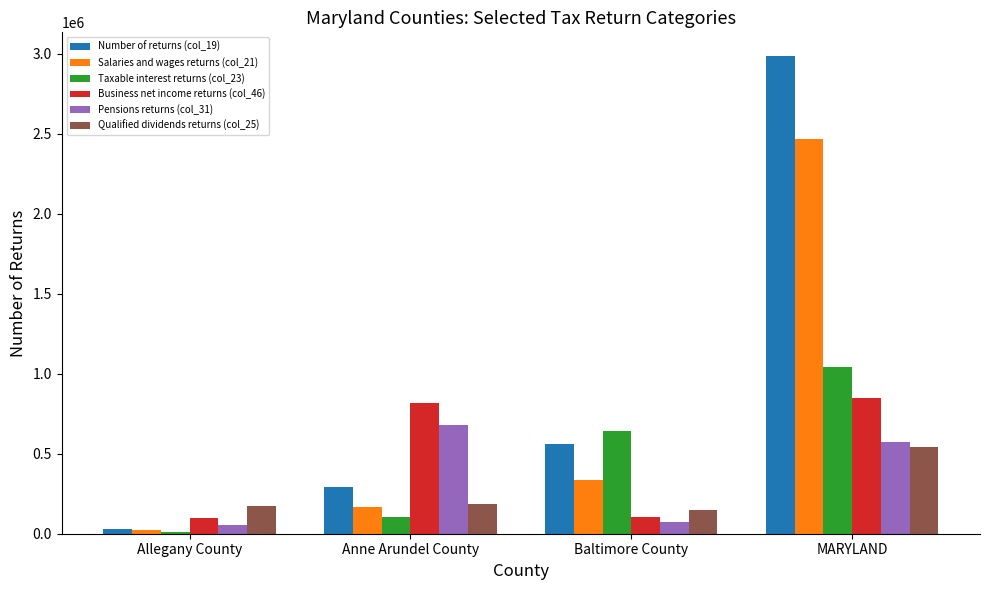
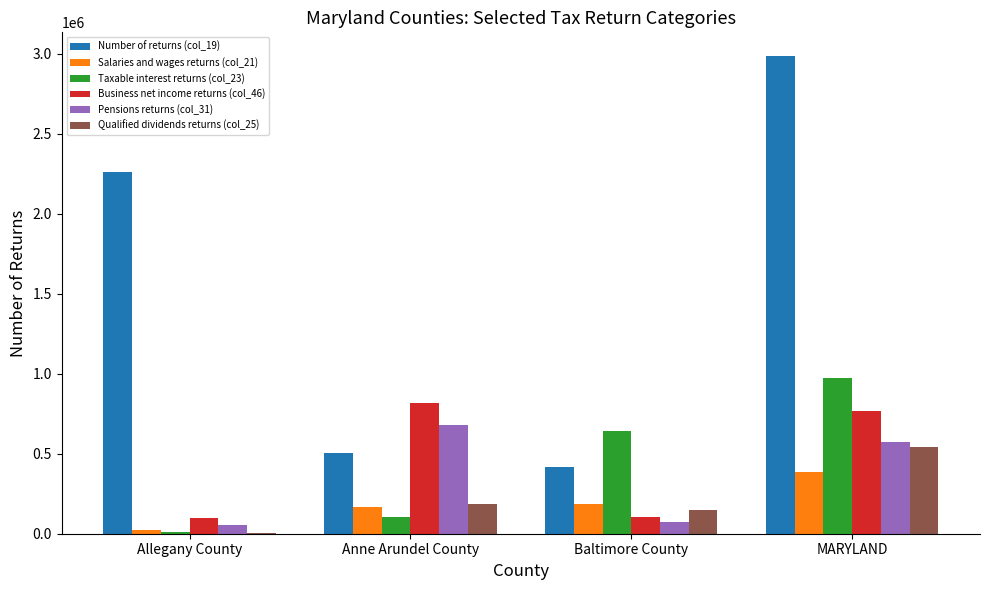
  {
    "Number of returns (col_19)": {
-     "Allegany County": 30000,
-     "Anne Arundel County": 290000,
-     "Baltimore County": 560000,
+     "Allegany County": 2260000,
+     "Anne Arundel County": 510000,
+     "Baltimore County": 410000,
      "MARYLAND": 2990000
    },
    "Salaries and wages returns (col_21)": {
      "Allegany County": 20000,
      "Anne Arundel County": 170000,
-     "Baltimore County": 340000,
-     "MARYLAND": 2470000
+     "Baltimore County": 180000,
+     "MARYLAND": 390000
    },
    "Taxable interest returns (col_23)": {
      "Anne Arundel County": 110000,
      "Baltimore County": 640000,
-     "MARYLAND": 1040000
+     "MARYLAND": 970000
    },
    "Business net income returns (col_46)": {
      "Allegany County": 100000,
      "Anne Arundel County": 810000,
      "Baltimore County": 100000,
-     "MARYLAND": 850000
+     "MARYLAND": 770000
    },
    "Pensions returns (col_31)": {
      "Allegany County": 60000,
      "Anne Arundel County": 680000,
      "Baltimore County": 80000,
      "MARYLAND": 570000
    },
    "Qualified dividends returns (col_25)": {
-     "Allegany County": 170000,
+     "Allegany County": 0,
      "Anne Arundel County": 190000,
      "Baltimore County": 150000,
      "MARYLAND": 540000
    }
  }
